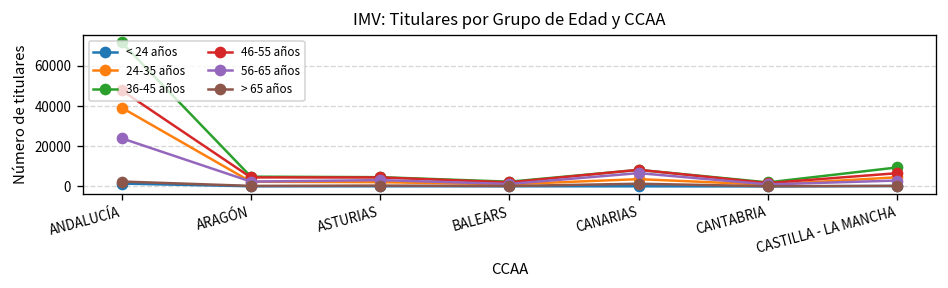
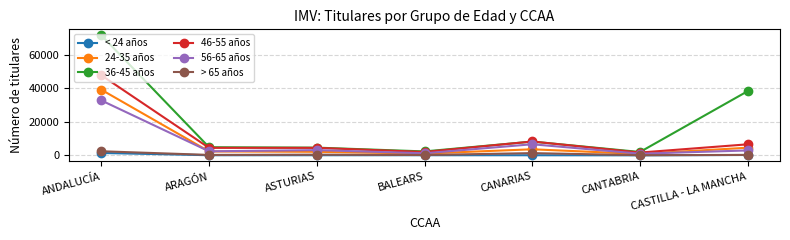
  {
    "24-35 años": {
      "ANDALUCÍA": 39000,
      "CANARIAS": 4000,
      "CASTILLA - LA MANCHA": 5000
    },
    "36-45 años": {
-     "CASTILLA - LA MANCHA": 9000
+     "CASTILLA - LA MANCHA": 38000
    },
    "46-55 años": {
      "CASTILLA - LA MANCHA": 7000
    },
    "56-65 años": {
-     "ANDALUCÍA": 24000,
+     "ANDALUCÍA": 33000,
      "CANARIAS": 7000,
      "CASTILLA - LA MANCHA": 3000
    }
  }
